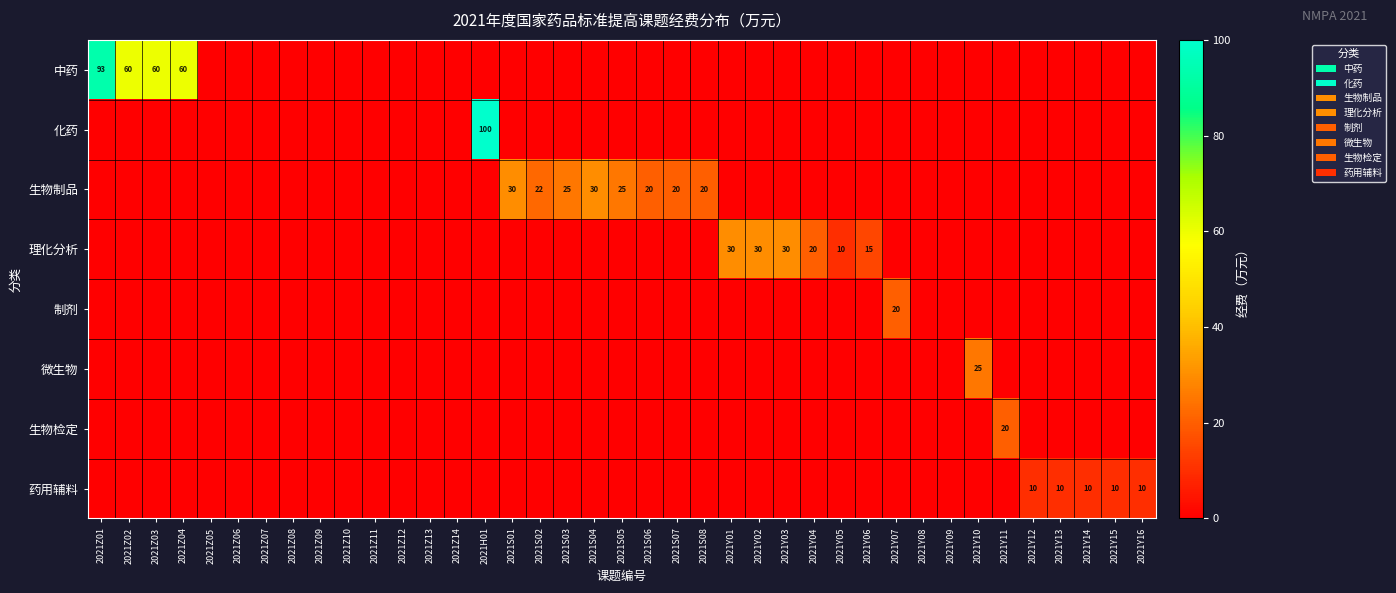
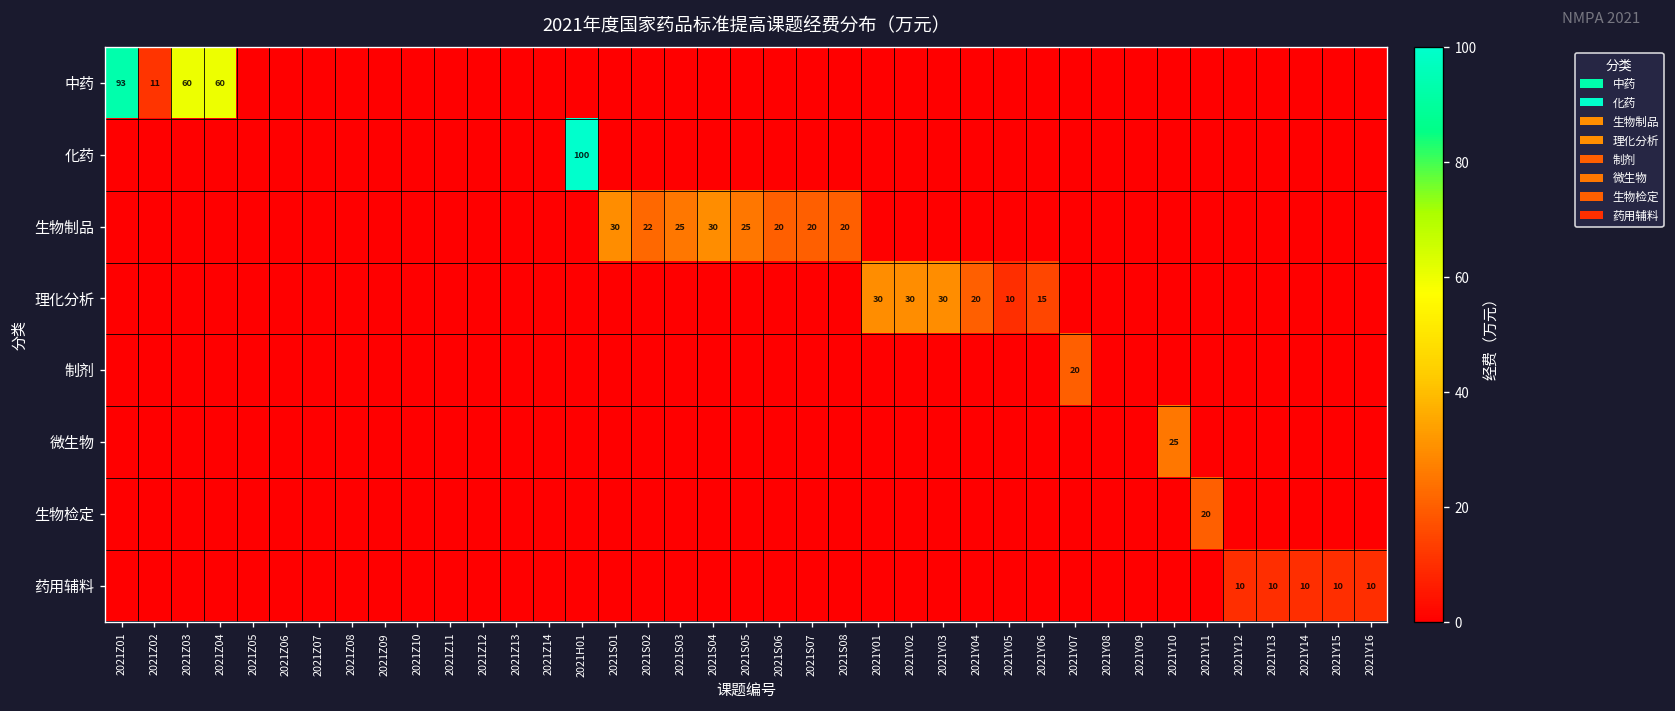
  {
    "中药": {
      "2021Z01": 93,
-     "2021Z02": 60,
+     "2021Z02": 11,
      "2021Z03": 60,
      "2021Z04": 60
    },
    "化药": {
      "2021H01": 100
    },
    "生物制品": {
      "2021S01": 30,
      "2021S02": 22,
      "2021S03": 25,
      "2021S04": 30,
      "2021S05": 25,
      "2021S06": 20,
      "2021S07": 20,
      "2021S08": 20
    },
    "理化分析": {
      "2021Y01": 30,
      "2021Y02": 30,
      "2021Y03": 30,
      "2021Y04": 20,
      "2021Y05": 10,
      "2021Y06": 15
    },
    "制剂": {
      "2021Y07": 20
    },
    "微生物": {
      "2021Y10": 25
    },
    "生物检定": {
      "2021Y11": 20
    },
    "药用辅料": {
      "2021Y12": 10,
      "2021Y13": 10,
      "2021Y14": 10,
      "2021Y15": 10,
      "2021Y16": 10
    }
  }
